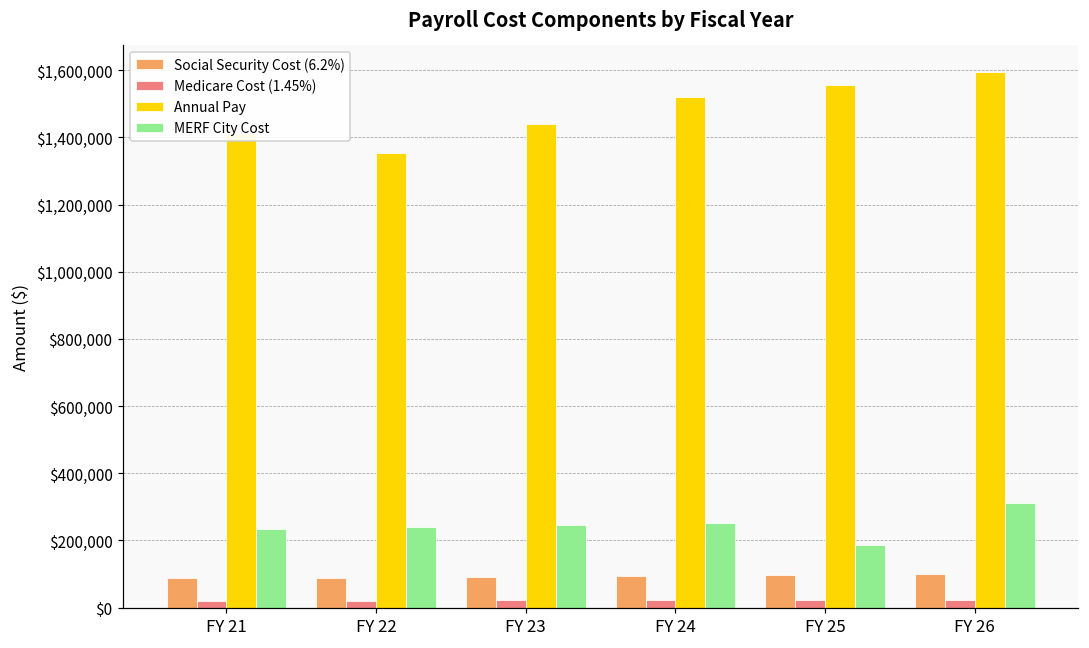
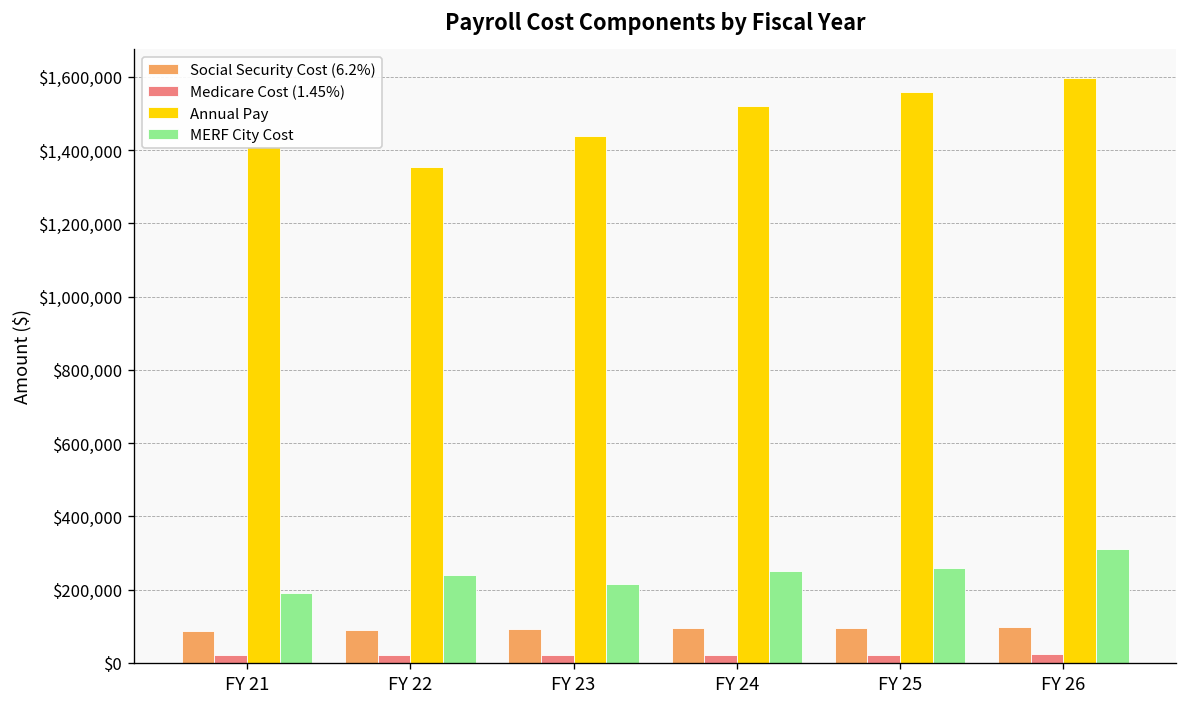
  {
    "Annual Pay": {
      "FY 22": "$1,350,000",
      "FY 23": "$1,440,000",
      "FY 24": "$1,520,000",
      "FY 25": "$1,560,000",
      "FY 26": "$1,600,000"
    },
    "MERF City Cost": {
-     "FY 21": "$230,000",
+     "FY 21": "$190,000",
      "FY 22": "$240,000",
-     "FY 23": "$250,000",
+     "FY 23": "$210,000",
      "FY 24": "$250,000",
-     "FY 25": "$190,000",
+     "FY 25": "$260,000",
      "FY 26": "$310,000"
    }
  }
